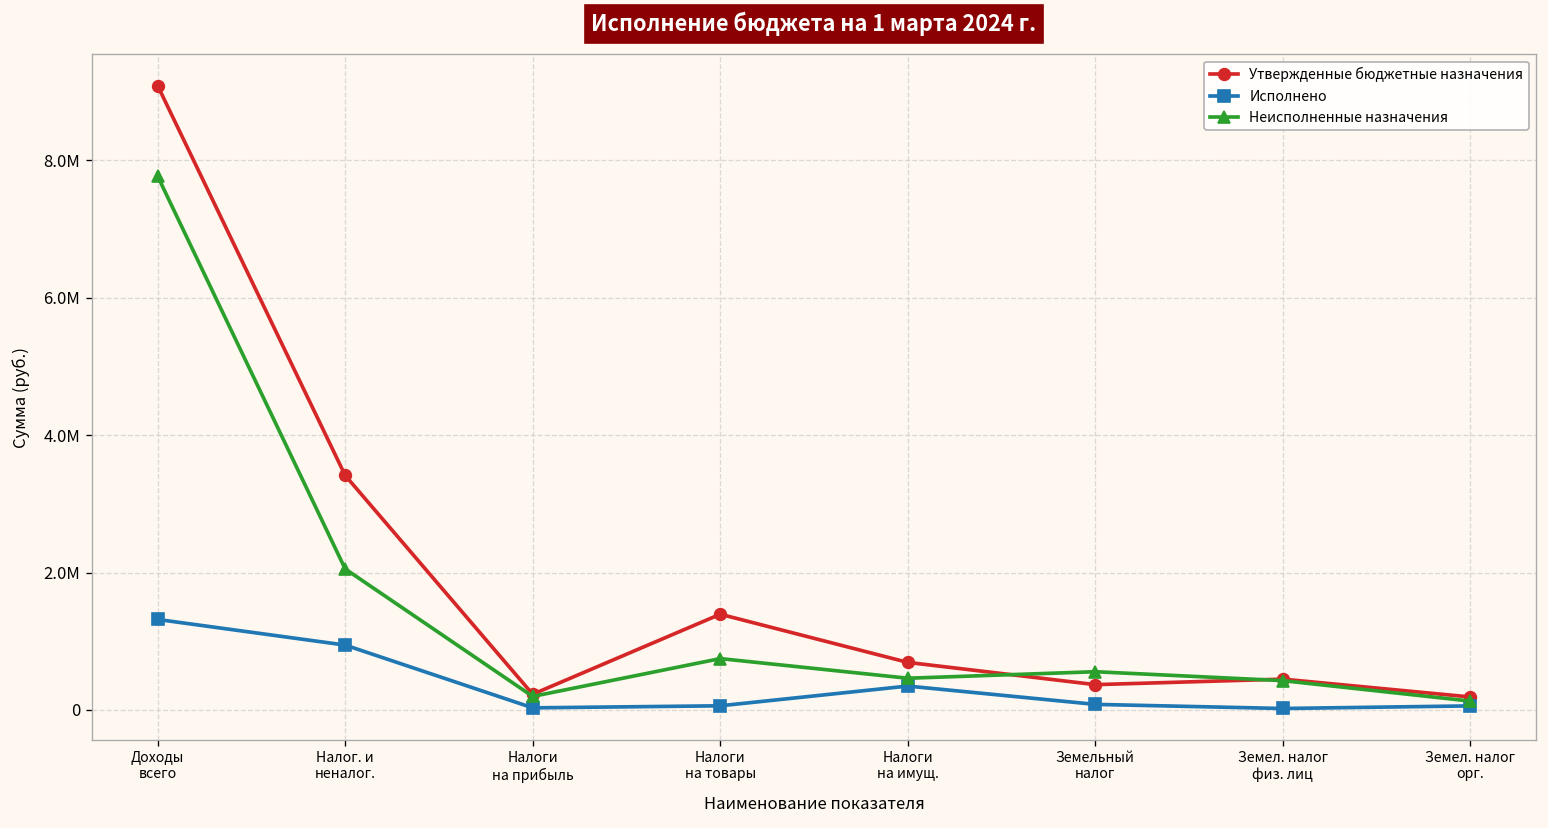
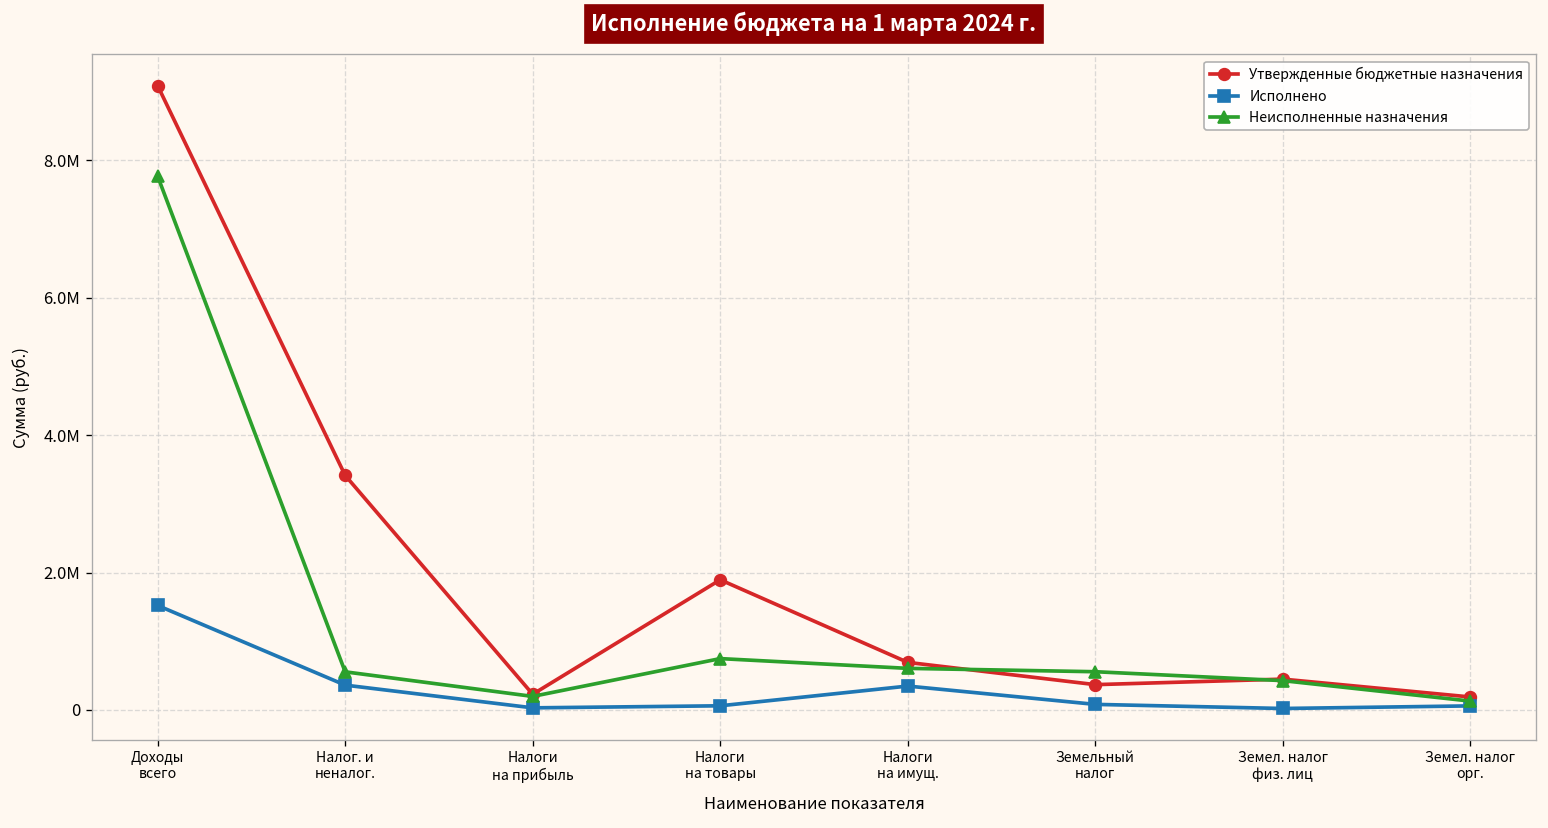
  {
    "Утвержденные бюджетные назначения": {
      "Доходы всего": 9100000,
      "Налог. и неналог.": 3400000,
-     "Налоги на товары": 1400000,
+     "Налоги на товары": 1900000,
      "Налоги на имущ.": 700000,
      "Земельный налог": 400000,
      "Земел. налог орг.": 200000
    },
    "Исполнено": {
-     "Доходы всего": 1300000,
-     "Налог. и неналог.": 900000,
+     "Доходы всего": 1500000,
+     "Налог. и неналог.": 400000,
      "Налоги на прибыль": 0,
      "Налоги на товары": 100000,
      "Налоги на имущ.": 300000,
      "Земельный налог": 100000,
      "Земел. налог физ. лиц": 0,
      "Земел. налог орг.": 100000
    },
    "Неисполненные назначения": {
      "Доходы всего": 7800000,
-     "Налог. и неналог.": 2100000,
+     "Налог. и неналог.": 600000,
      "Налоги на товары": 700000,
-     "Налоги на имущ.": 500000,
+     "Налоги на имущ.": 600000,
      "Земельный налог": 600000,
      "Земел. налог орг.": 100000
    }
  }
